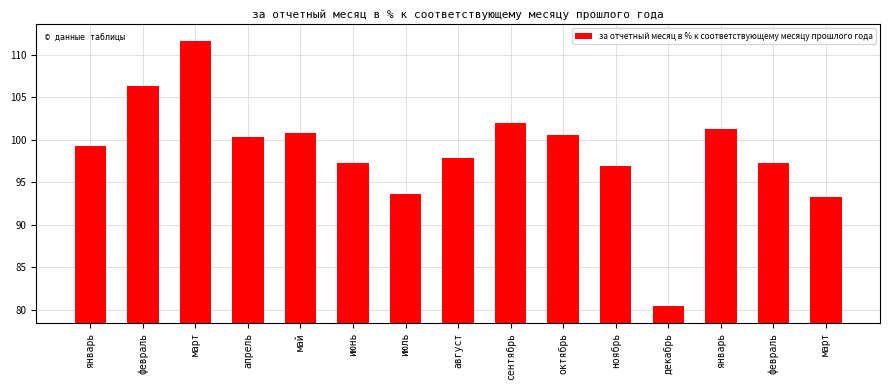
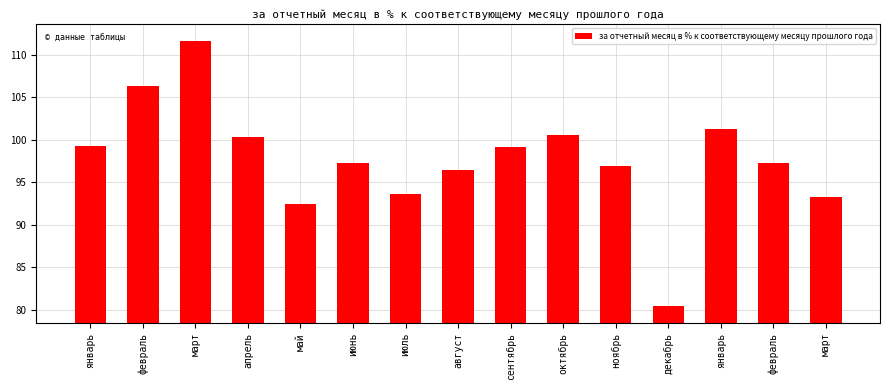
  {
    "апрель": 100,
-   "май": 101,
+   "май": 92,
    "июнь": 97,
    "июль": 94,
-   "август": 98,
-   "сентябрь": 102,
+   "август": 96,
+   "сентябрь": 99,
    "октябрь": 101,
    "ноябрь": 97,
    "декабрь": 80
  }
